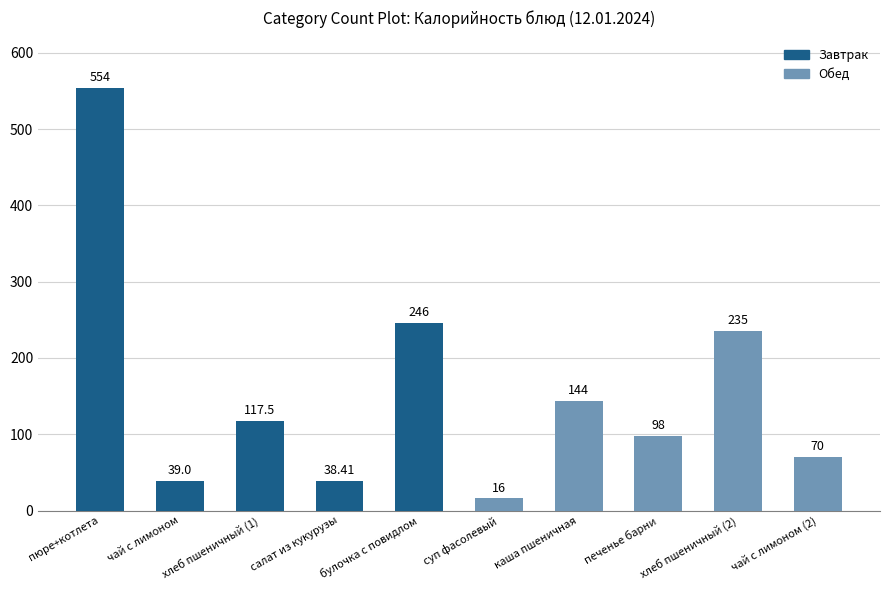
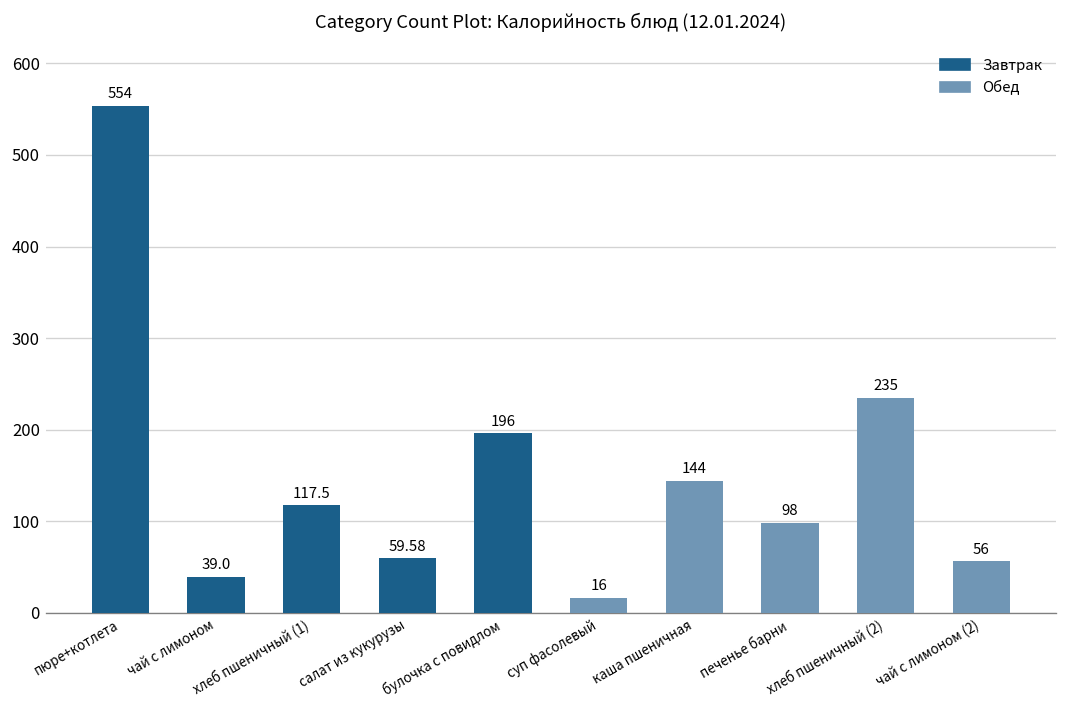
  {
    "пюре+котлета": 554,
    "чай с лимоном": 39.0,
    "хлеб пшеничный (1)": 117.5,
-   "салат из кукурузы": 38.41,
-   "булочка с повидлом": 246,
+   "салат из кукурузы": 59.58,
+   "булочка с повидлом": 196,
    "суп фасолевый": 16,
    "каша пшеничная": 144,
    "печенье барни": 98,
    "хлеб пшеничный (2)": 235,
-   "чай с лимоном (2)": 70
+   "чай с лимоном (2)": 56
  }
